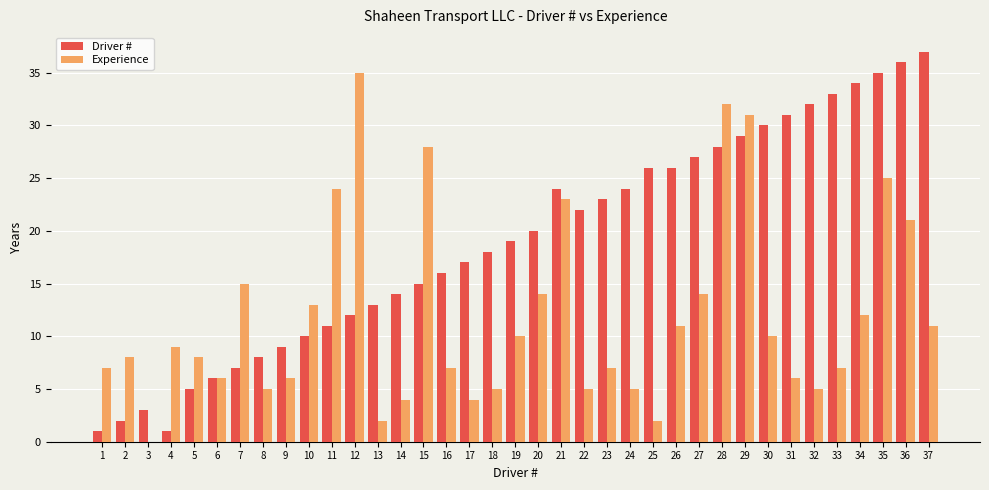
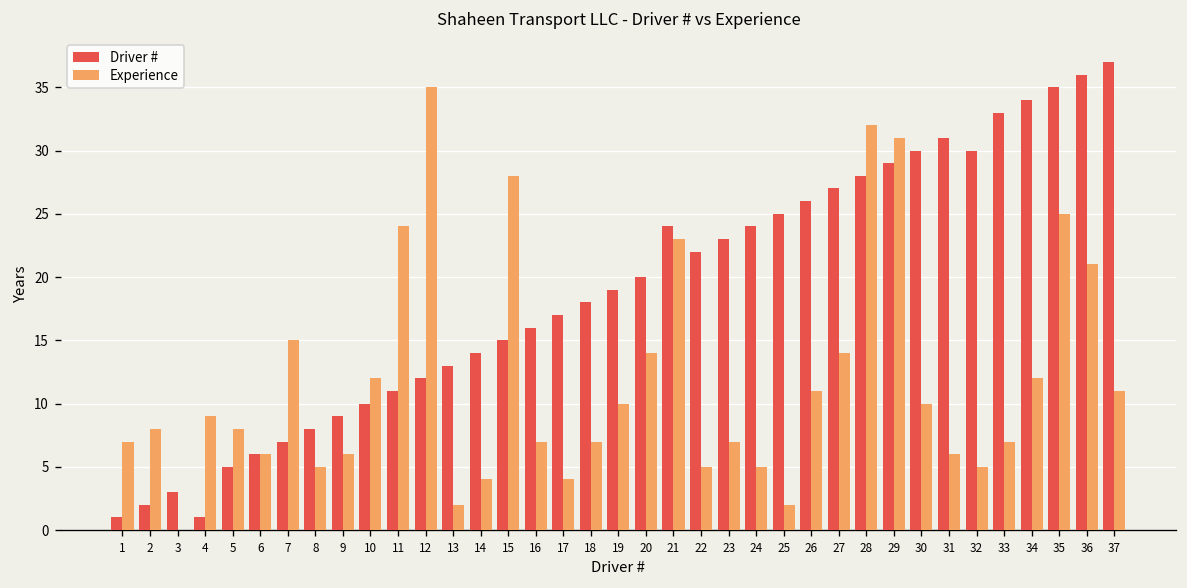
  {
    "Driver #": {
      "1": 1,
      "2": 2,
      "3": 3,
      "4": 1,
      "5": 5,
      "6": 6,
      "7": 7,
      "8": 8,
      "9": 9,
      "10": 10,
      "11": 11,
      "12": 12,
      "13": 13,
      "14": 14,
      "15": 15,
      "16": 16,
      "17": 17,
      "18": 18,
      "19": 19,
      "20": 20,
      "21": 24,
      "22": 22,
      "23": 23,
      "24": 24,
-     "25": 26,
+     "25": 25,
      "26": 26,
      "27": 27,
      "28": 28,
      "29": 29,
      "30": 30,
      "31": 31,
-     "32": 32,
+     "32": 30,
      "33": 33,
      "34": 34,
      "35": 35,
      "36": 36,
      "37": 37
    },
    "Experience": {
      "1": 7,
      "2": 8,
      "3": 0,
      "4": 9,
      "5": 8,
      "6": 6,
      "7": 15,
      "8": 5,
      "9": 6,
-     "10": 13,
+     "10": 12,
      "11": 24,
      "12": 35,
      "13": 2,
      "14": 4,
      "15": 28,
      "16": 7,
      "17": 4,
-     "18": 5,
+     "18": 7,
      "19": 10,
      "20": 14,
      "21": 23,
      "22": 5,
      "23": 7,
      "24": 5,
      "25": 2,
      "26": 11,
      "27": 14,
      "28": 32,
      "29": 31,
      "30": 10,
      "31": 6,
      "32": 5,
      "33": 7,
      "34": 12,
      "35": 25,
      "36": 21,
      "37": 11
    }
  }
